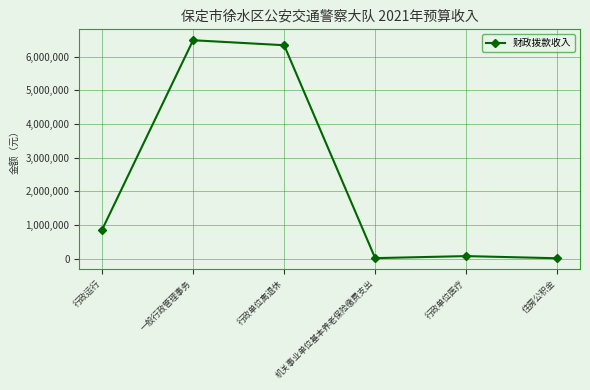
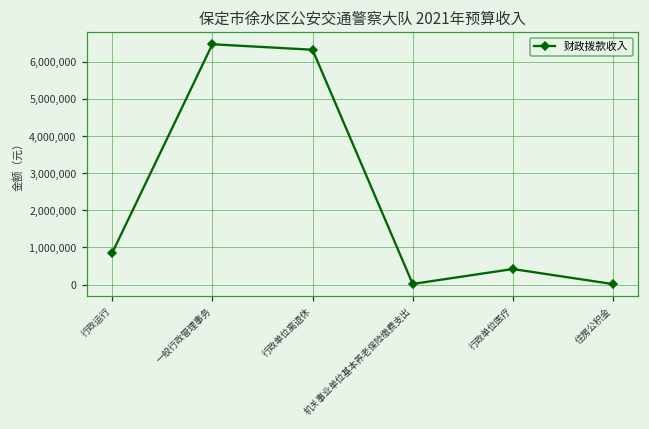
  {
    "行政运行": "900,000",
    "一般行政管理事务": "6,500,000",
    "行政单位离退休": "6,300,000",
    "机关事业单位基本养老保险缴费支出": "0",
-   "行政单位医疗": "100,000",
+   "行政单位医疗": "400,000",
    "住房公积金": "0"
  }
